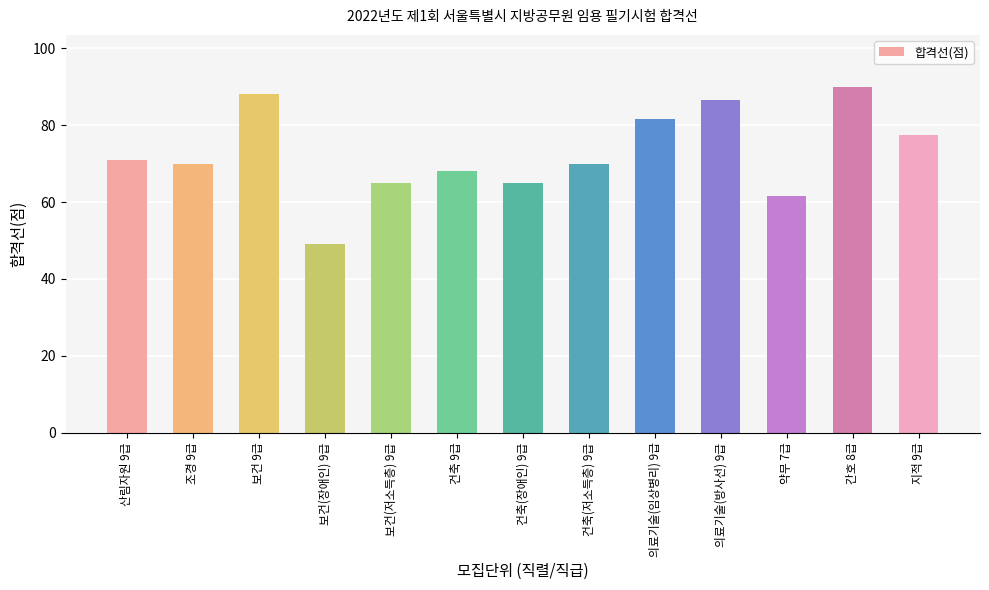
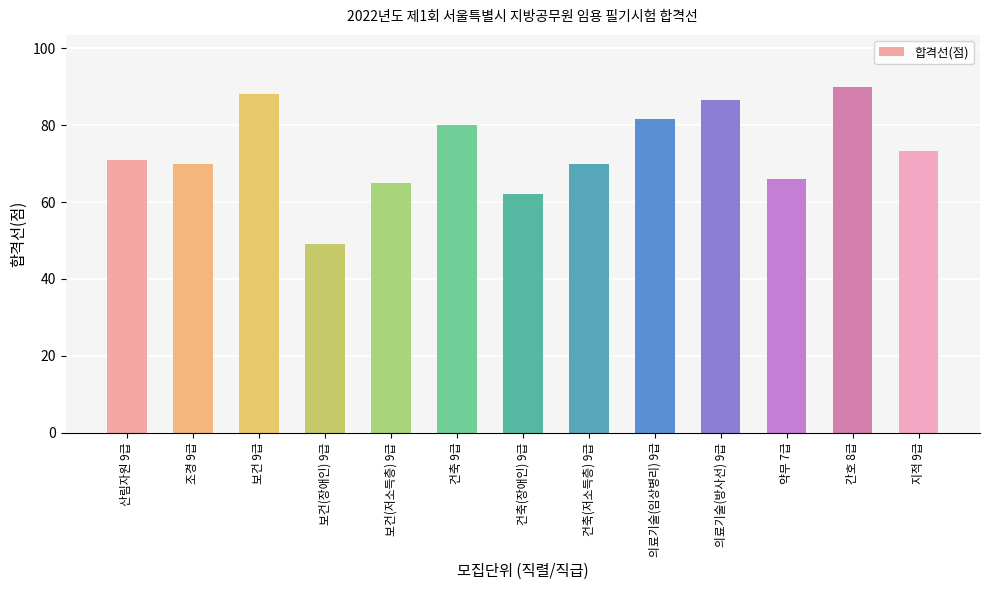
  {
    "산림자원 9급": 71,
    "조경 9급": 70,
    "보건 9급": 88,
    "보건(장애인) 9급": 49,
    "보건(저소득층) 9급": 65,
-   "건축 9급": 68,
-   "건축(장애인) 9급": 65,
+   "건축 9급": 80,
+   "건축(장애인) 9급": 62,
    "건축(저소득층) 9급": 70,
    "의료기술(임상병리) 9급": 82,
    "의료기술(방사선) 9급": 87,
-   "약무 7급": 62,
+   "약무 7급": 66,
    "간호 8급": 90,
-   "지적 9급": 77
+   "지적 9급": 73
  }
